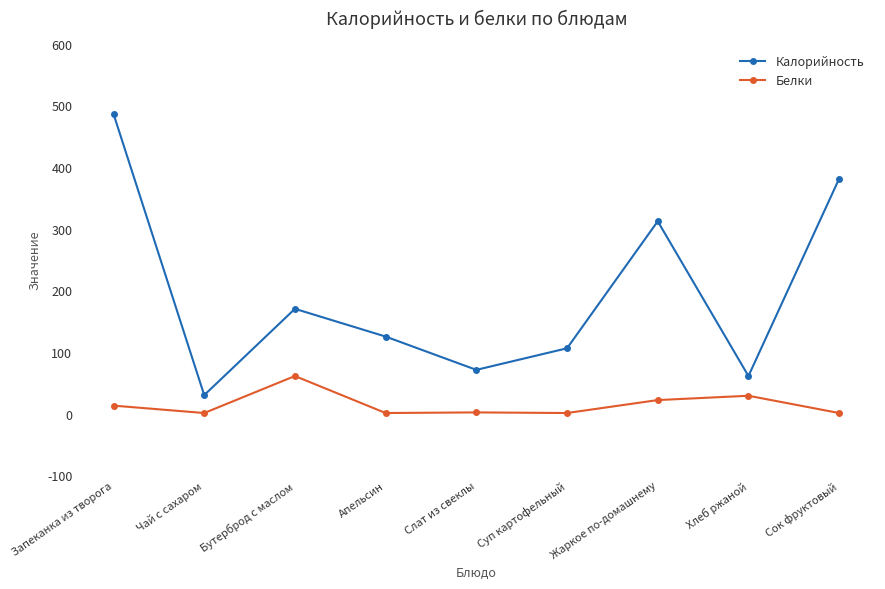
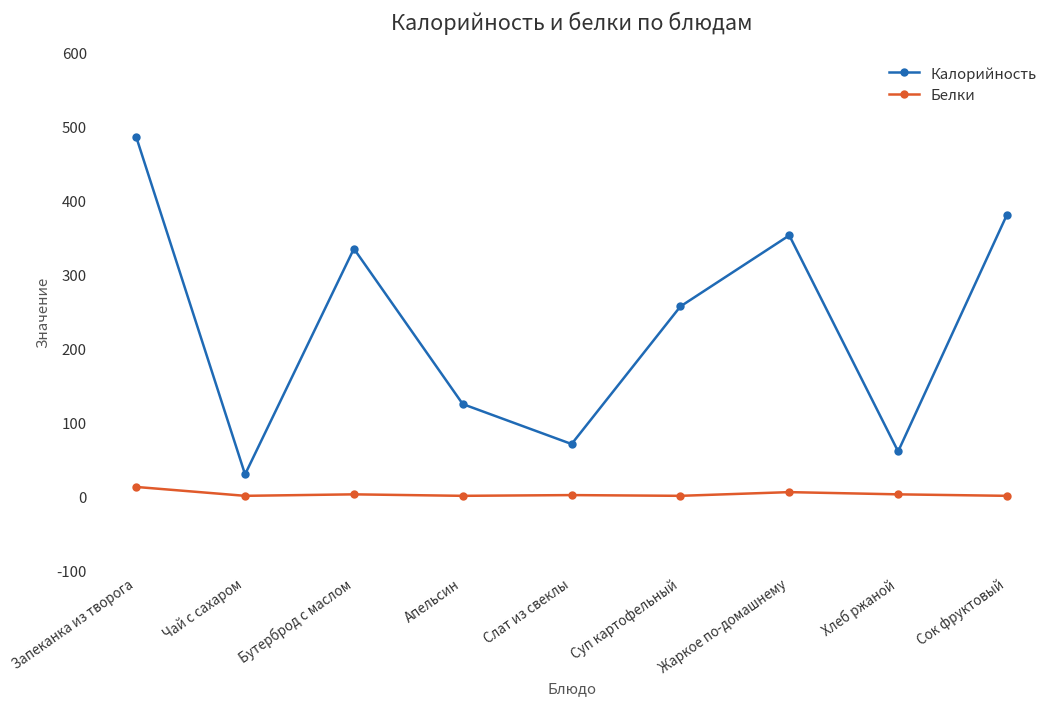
  {
    "Калорийность": {
      "Запеканка из творога": 490,
      "Чай с сахаром": 30,
-     "Бутерброд с маслом": 170,
+     "Бутерброд с маслом": 340,
      "Апельсин": 130,
      "Слат из свеклы": 70,
-     "Суп картофельный": 110,
-     "Жаркое по-домашнему": 310,
+     "Суп картофельный": 260,
+     "Жаркое по-домашнему": 350,
      "Хлеб ржаной": 60,
      "Сок фруктовый": 380
    },
    "Белки": {
      "Запеканка из творога": 10,
      "Чай с сахаром": 0,
-     "Бутерброд с маслом": 60,
+     "Бутерброд с маслом": 0,
      "Апельсин": 0,
      "Слат из свеклы": 0,
      "Суп картофельный": 0,
-     "Жаркое по-домашнему": 20,
-     "Хлеб ржаной": 30,
+     "Жаркое по-домашнему": 10,
+     "Хлеб ржаной": 0,
      "Сок фруктовый": 0
    }
  }
